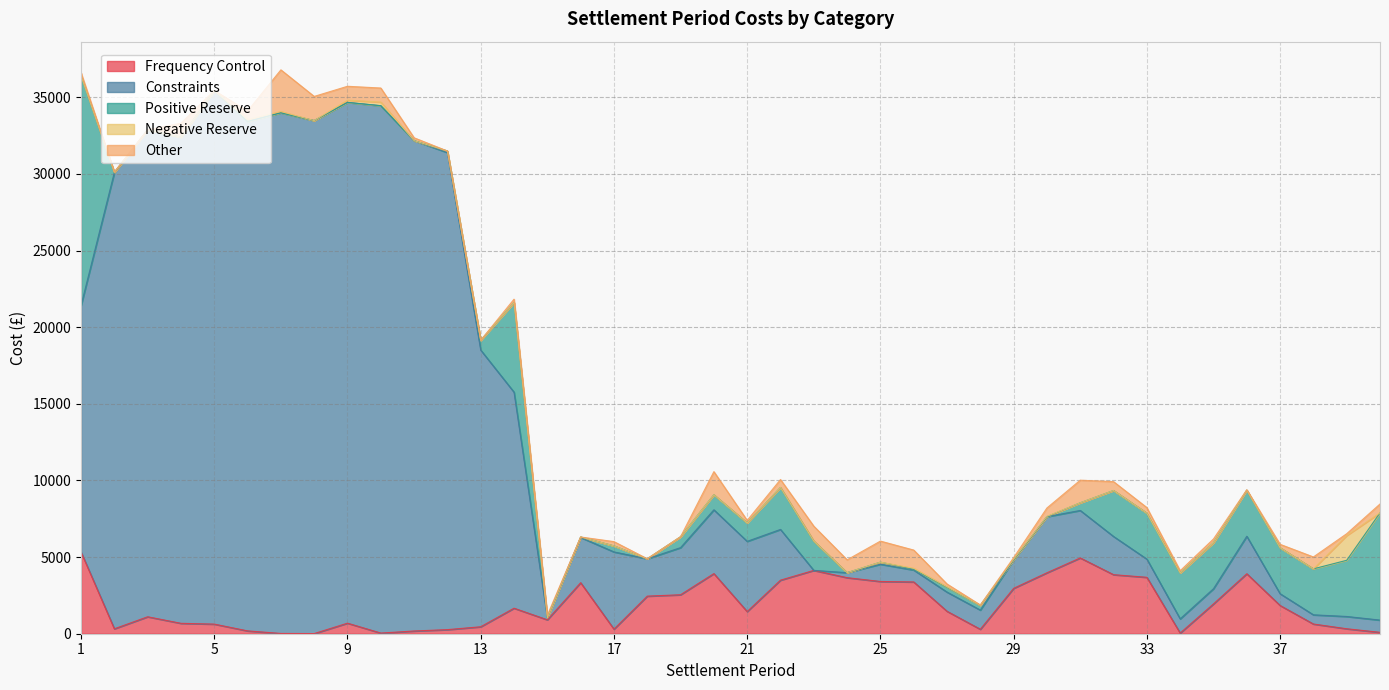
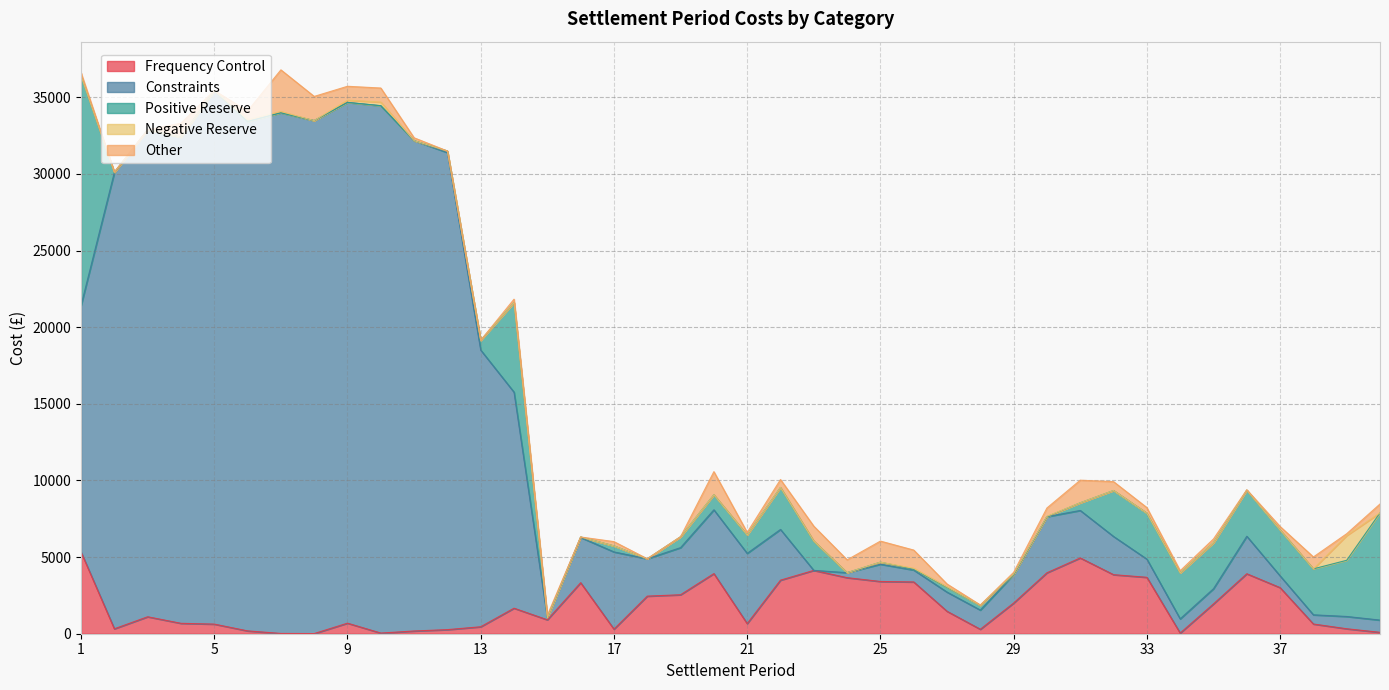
  {
    "Frequency Control": {
      "1": 5300,
      "5": 600,
      "9": 700,
      "13": 500,
      "17": 300,
-     "21": 1400,
+     "21": 700,
      "25": 3400,
-     "29": 3000,
+     "29": 2000,
      "33": 3700,
-     "37": 1800
+     "37": 3000
    }
  }
